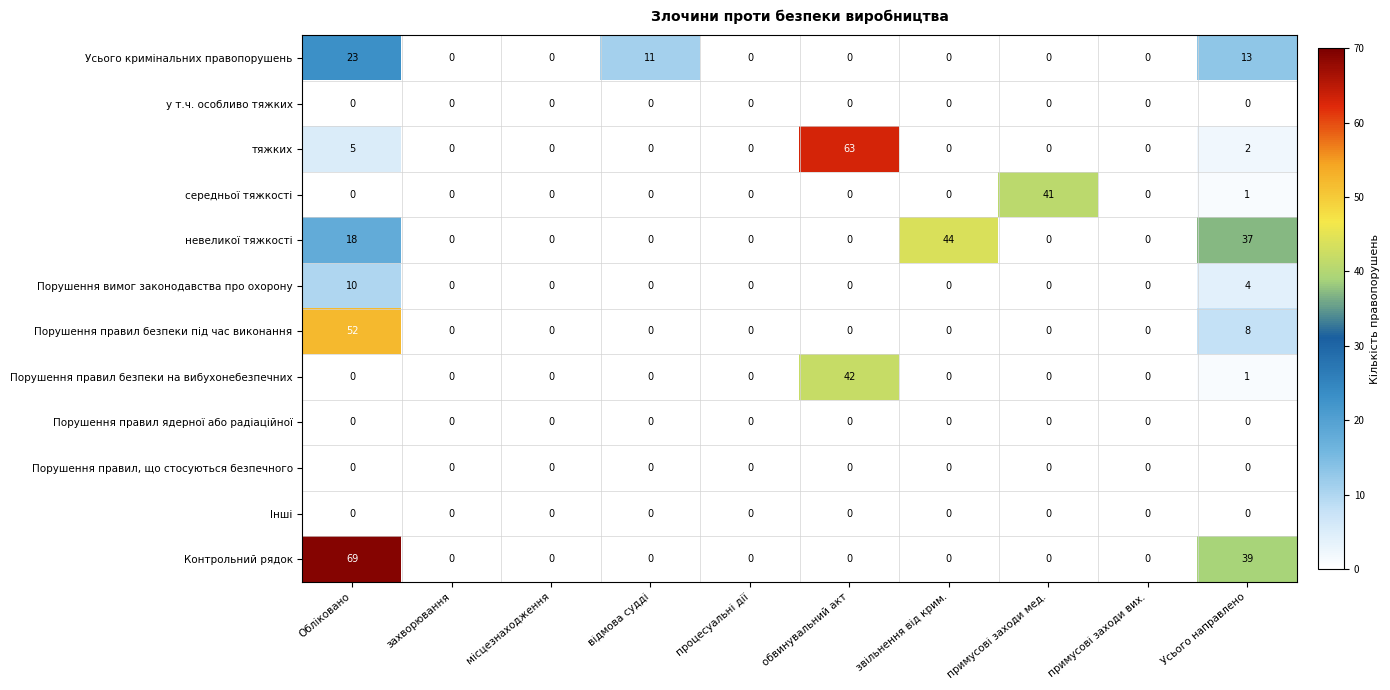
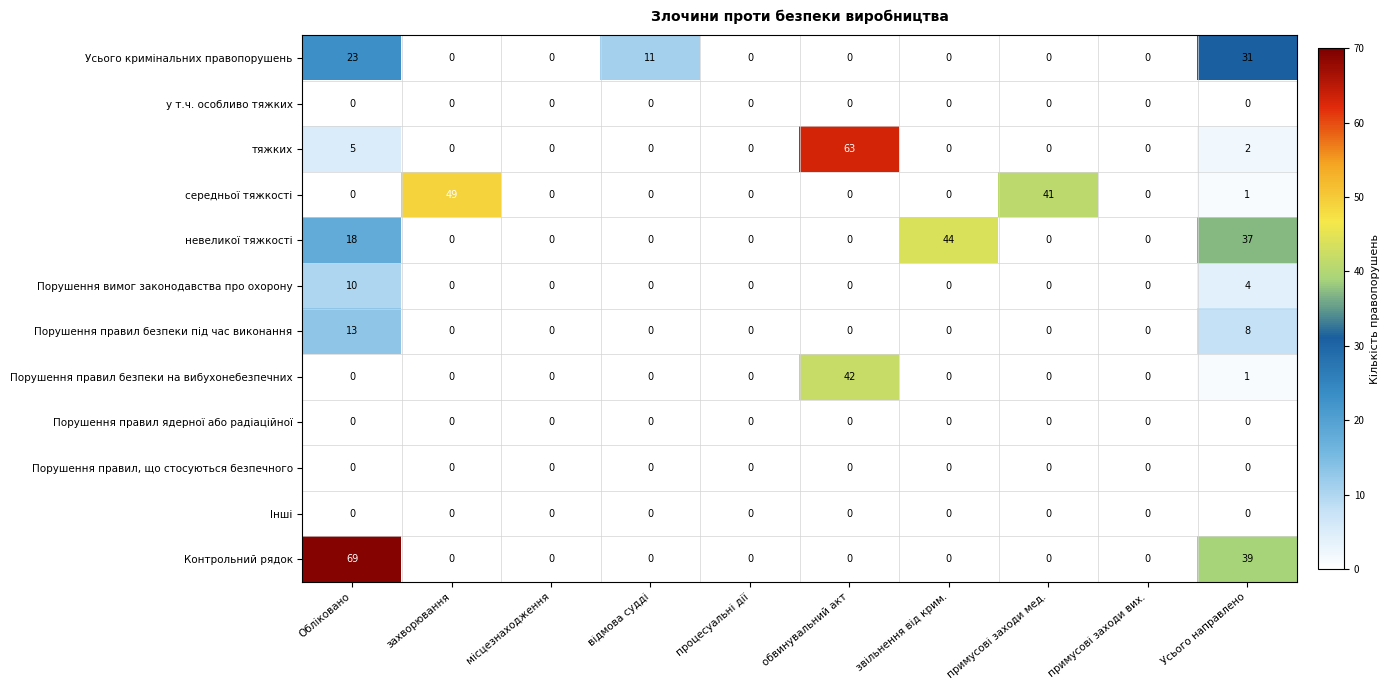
  {
    "Усього кримінальних правопорушень": {
      "Обліковано": 23,
      "захворювання": 0,
      "місцезнаходження": 0,
      "відмова судді": 11,
      "процесуальні дії": 0,
      "обвинувальний акт": 0,
      "звільнення від крим.": 0,
      "примусові заходи мед.": 0,
      "примусові заходи вих.": 0,
-     "Усього направлено": 13
+     "Усього направлено": 31
    },
    "у т.ч. особливо тяжких": {
      "Обліковано": 0,
      "захворювання": 0,
      "місцезнаходження": 0,
      "відмова судді": 0,
      "процесуальні дії": 0,
      "обвинувальний акт": 0,
      "звільнення від крим.": 0,
      "примусові заходи мед.": 0,
      "примусові заходи вих.": 0,
      "Усього направлено": 0
    },
    "тяжких": {
      "Обліковано": 5,
      "захворювання": 0,
      "місцезнаходження": 0,
      "відмова судді": 0,
      "процесуальні дії": 0,
      "обвинувальний акт": 63,
      "звільнення від крим.": 0,
      "примусові заходи мед.": 0,
      "примусові заходи вих.": 0,
      "Усього направлено": 2
    },
    "середньої тяжкості": {
      "Обліковано": 0,
-     "захворювання": 0,
+     "захворювання": 49,
      "місцезнаходження": 0,
      "відмова судді": 0,
      "процесуальні дії": 0,
      "обвинувальний акт": 0,
      "звільнення від крим.": 0,
      "примусові заходи мед.": 41,
      "примусові заходи вих.": 0,
      "Усього направлено": 1
    },
    "невеликої тяжкості": {
      "Обліковано": 18,
      "захворювання": 0,
      "місцезнаходження": 0,
      "відмова судді": 0,
      "процесуальні дії": 0,
      "обвинувальний акт": 0,
      "звільнення від крим.": 44,
      "примусові заходи мед.": 0,
      "примусові заходи вих.": 0,
      "Усього направлено": 37
    },
    "Порушення вимог законодавства про охорону": {
      "Обліковано": 10,
      "захворювання": 0,
      "місцезнаходження": 0,
      "відмова судді": 0,
      "процесуальні дії": 0,
      "обвинувальний акт": 0,
      "звільнення від крим.": 0,
      "примусові заходи мед.": 0,
      "примусові заходи вих.": 0,
      "Усього направлено": 4
    },
    "Порушення правил безпеки під час виконання": {
-     "Обліковано": 52,
+     "Обліковано": 13,
      "захворювання": 0,
      "місцезнаходження": 0,
      "відмова судді": 0,
      "процесуальні дії": 0,
      "обвинувальний акт": 0,
      "звільнення від крим.": 0,
      "примусові заходи мед.": 0,
      "примусові заходи вих.": 0,
      "Усього направлено": 8
    },
    "Порушення правил безпеки на вибухонебезпечних": {
      "Обліковано": 0,
      "захворювання": 0,
      "місцезнаходження": 0,
      "відмова судді": 0,
      "процесуальні дії": 0,
      "обвинувальний акт": 42,
      "звільнення від крим.": 0,
      "примусові заходи мед.": 0,
      "примусові заходи вих.": 0,
      "Усього направлено": 1
    },
    "Порушення правил ядерної або радіаційної": {
      "Обліковано": 0,
      "захворювання": 0,
      "місцезнаходження": 0,
      "відмова судді": 0,
      "процесуальні дії": 0,
      "обвинувальний акт": 0,
      "звільнення від крим.": 0,
      "примусові заходи мед.": 0,
      "примусові заходи вих.": 0,
      "Усього направлено": 0
    },
    "Порушення правил, що стосуються безпечного": {
      "Обліковано": 0,
      "захворювання": 0,
      "місцезнаходження": 0,
      "відмова судді": 0,
      "процесуальні дії": 0,
      "обвинувальний акт": 0,
      "звільнення від крим.": 0,
      "примусові заходи мед.": 0,
      "примусові заходи вих.": 0,
      "Усього направлено": 0
    },
    "Інші": {
      "Обліковано": 0,
      "захворювання": 0,
      "місцезнаходження": 0,
      "відмова судді": 0,
      "процесуальні дії": 0,
      "обвинувальний акт": 0,
      "звільнення від крим.": 0,
      "примусові заходи мед.": 0,
      "примусові заходи вих.": 0,
      "Усього направлено": 0
    },
    "Контрольний рядок": {
      "Обліковано": 69,
      "захворювання": 0,
      "місцезнаходження": 0,
      "відмова судді": 0,
      "процесуальні дії": 0,
      "обвинувальний акт": 0,
      "звільнення від крим.": 0,
      "примусові заходи мед.": 0,
      "примусові заходи вих.": 0,
      "Усього направлено": 39
    }
  }
